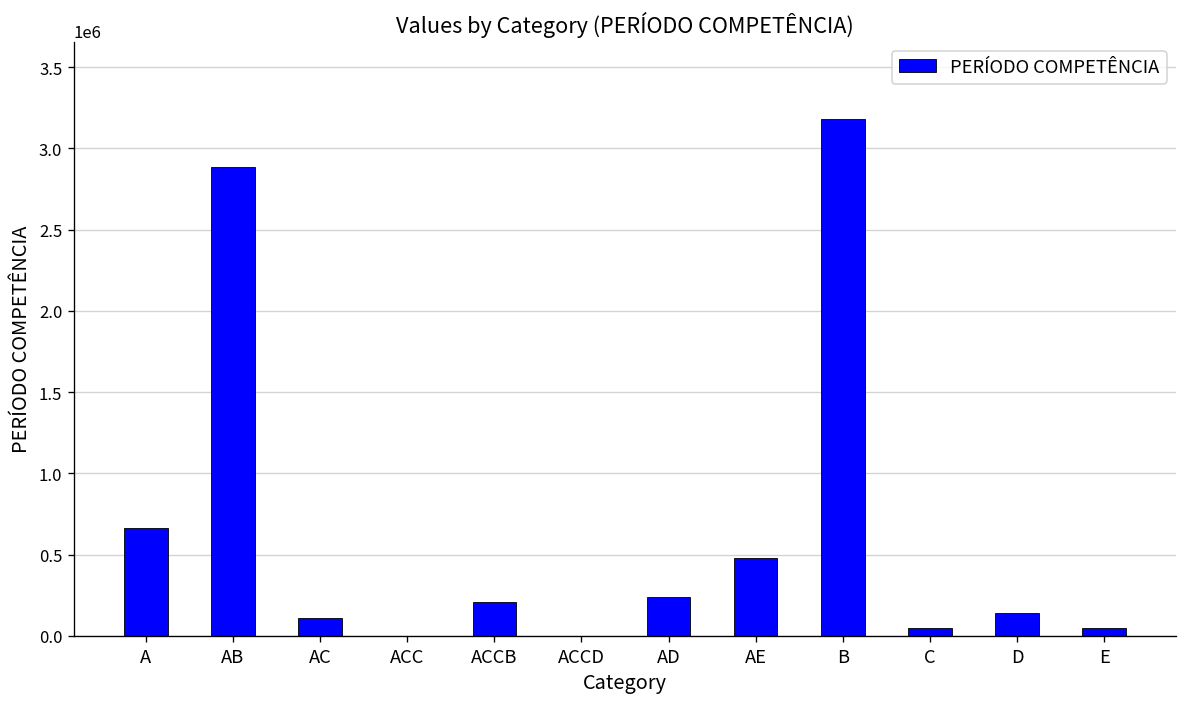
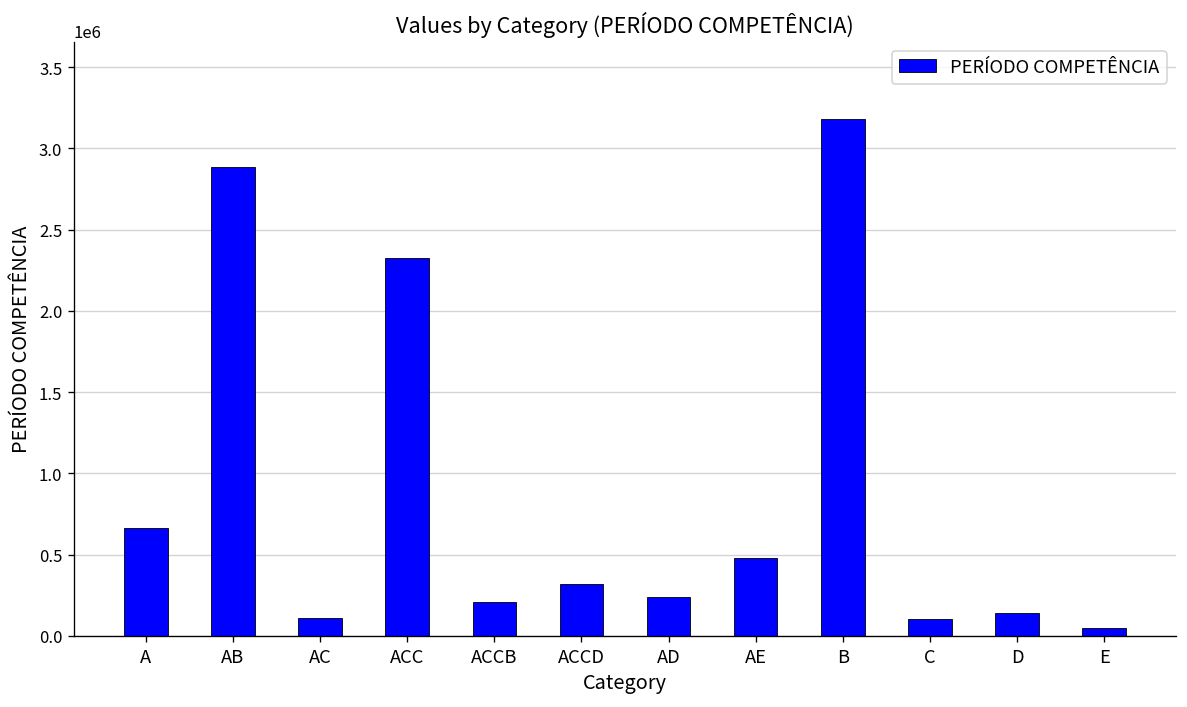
  {
    "A": 660000,
    "AB": 2880000,
    "AC": 110000,
-   "ACC": 0,
+   "ACC": 2330000,
    "ACCB": 210000,
-   "ACCD": 0,
+   "ACCD": 320000,
    "AD": 240000,
    "AE": 480000,
    "B": 3180000,
-   "C": 50000,
+   "C": 110000,
    "D": 140000,
    "E": 50000
  }
